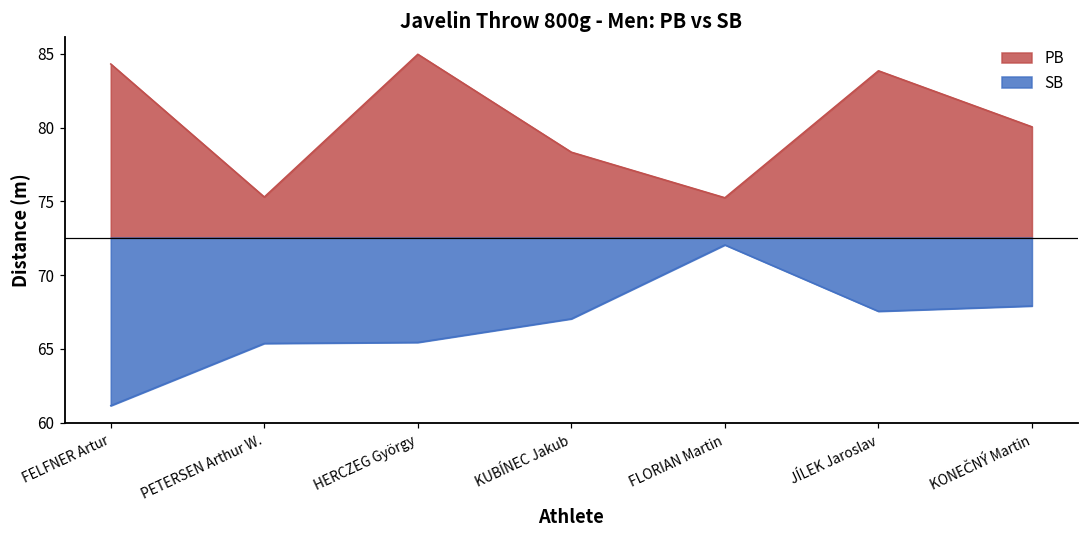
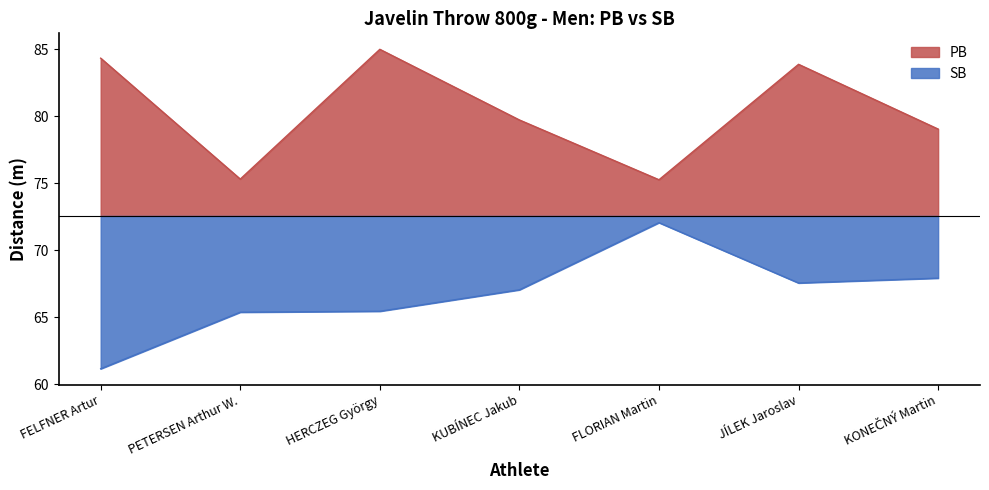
  {
    "PB": {
      "FELFNER Artur": 84.3,
      "PETERSEN Arthur W.": 75.3,
      "HERCZEG György": 85.0,
-     "KUBÍNEC Jakub": 78.3,
+     "KUBÍNEC Jakub": 79.7,
      "FLORIAN Martin": 75.3,
      "JÍLEK Jaroslav": 83.9,
-     "KONEČNÝ Martin": 80.1
+     "KONEČNÝ Martin": 79.0
    }
  }
